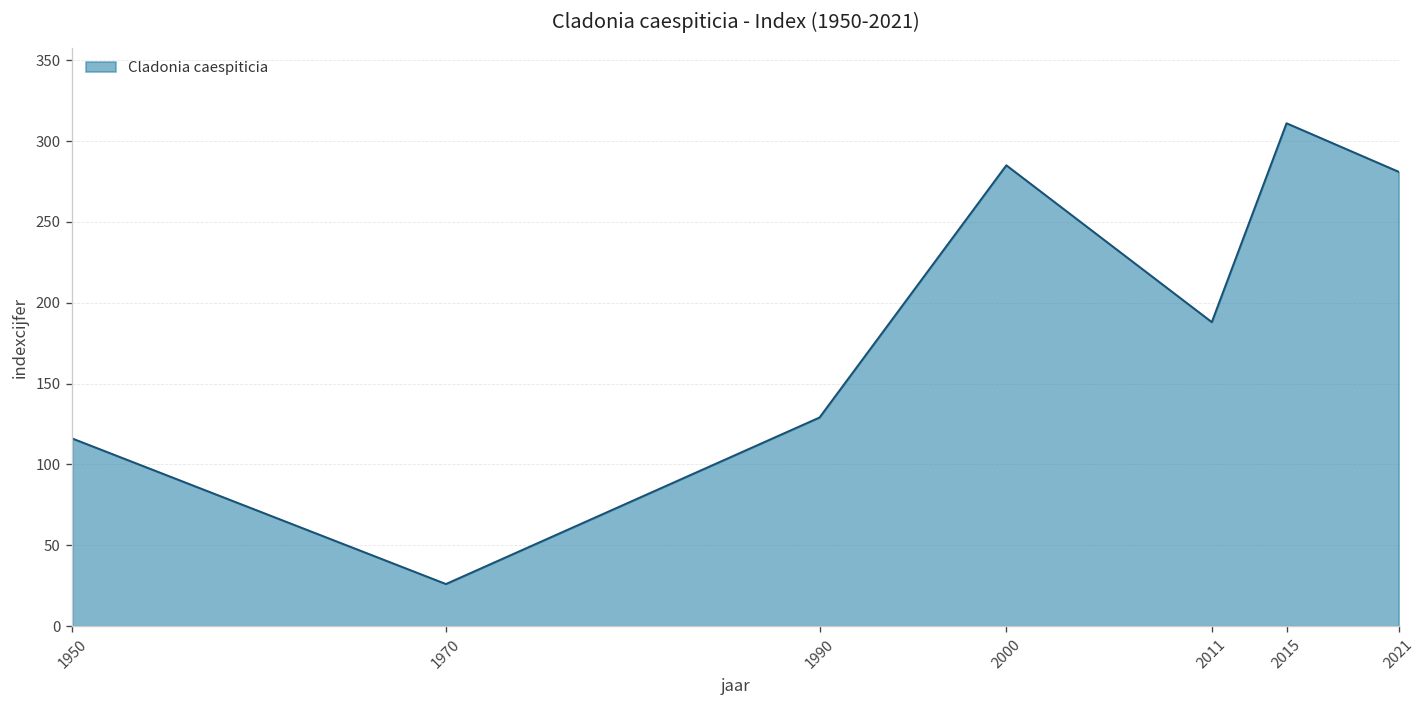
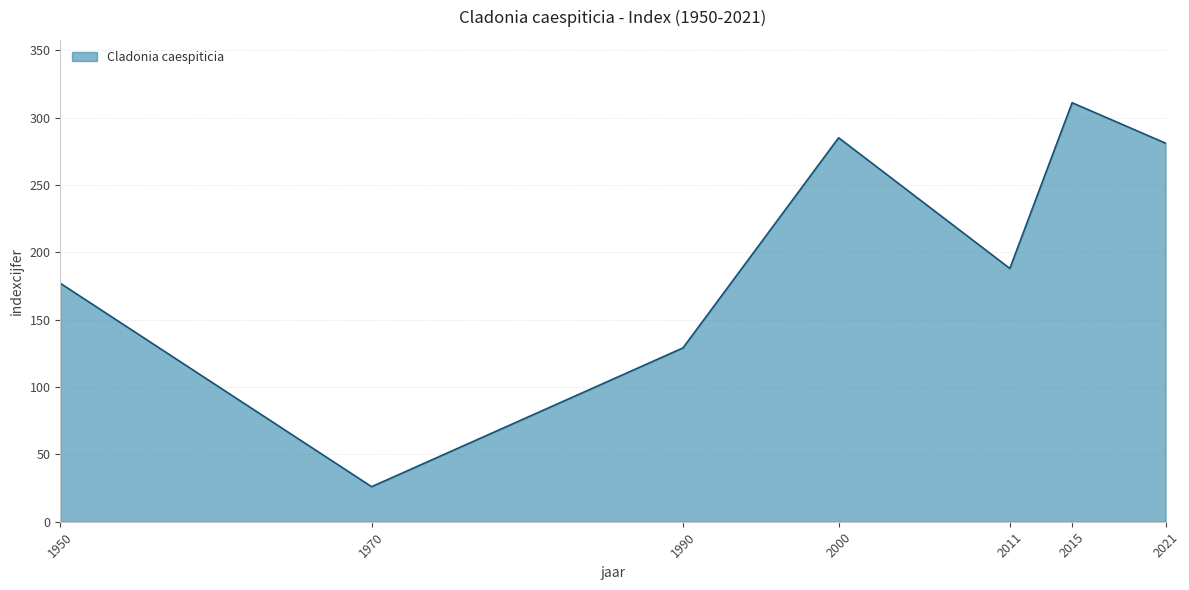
  {
-   "1950": 116,
+   "1950": 177,
    "1970": 26,
    "1990": 129,
    "2000": 285,
    "2011": 188,
    "2015": 311,
    "2021": 281
  }
